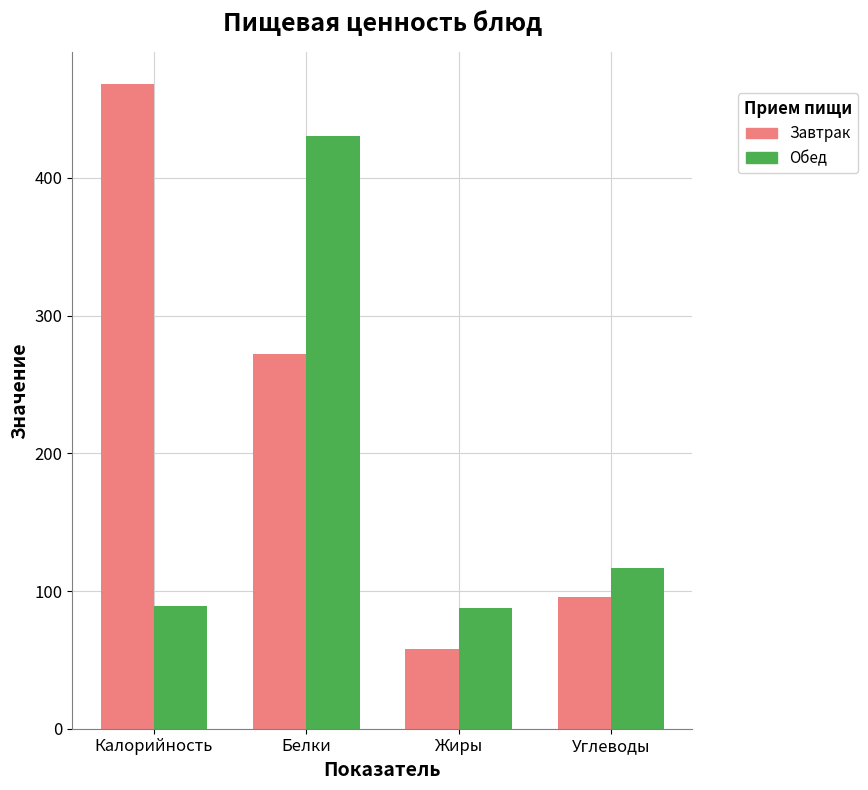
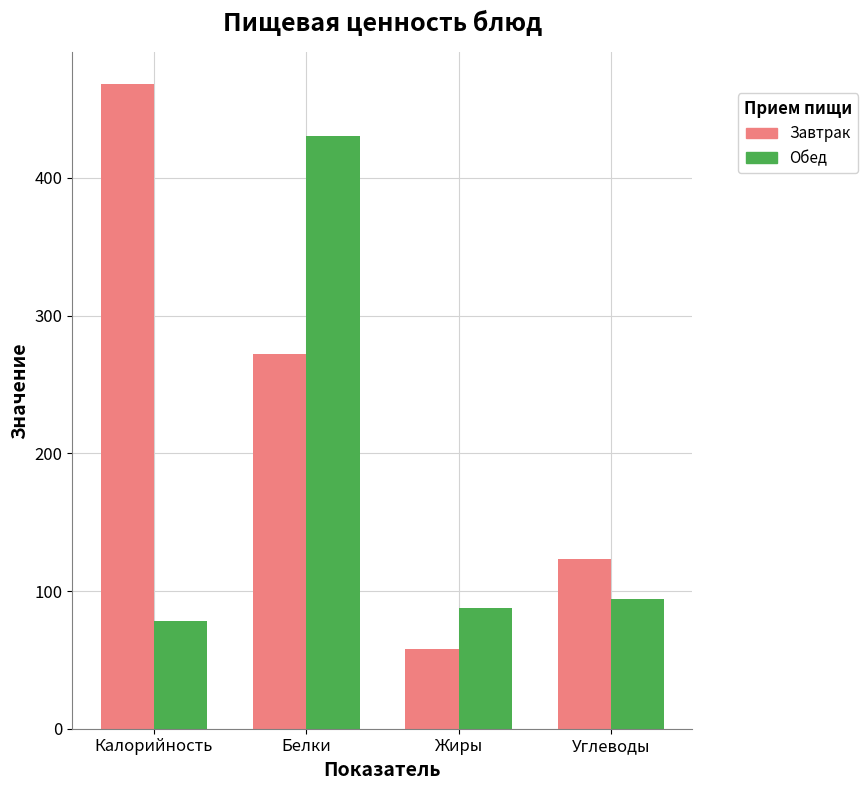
  {
    "Завтрак": {
      "Калорийность": 468,
      "Белки": 272,
      "Жиры": 58,
-     "Углеводы": 96
+     "Углеводы": 123
    },
    "Обед": {
-     "Калорийность": 89,
+     "Калорийность": 78,
      "Белки": 431,
      "Жиры": 88,
-     "Углеводы": 117
+     "Углеводы": 94
    }
  }
